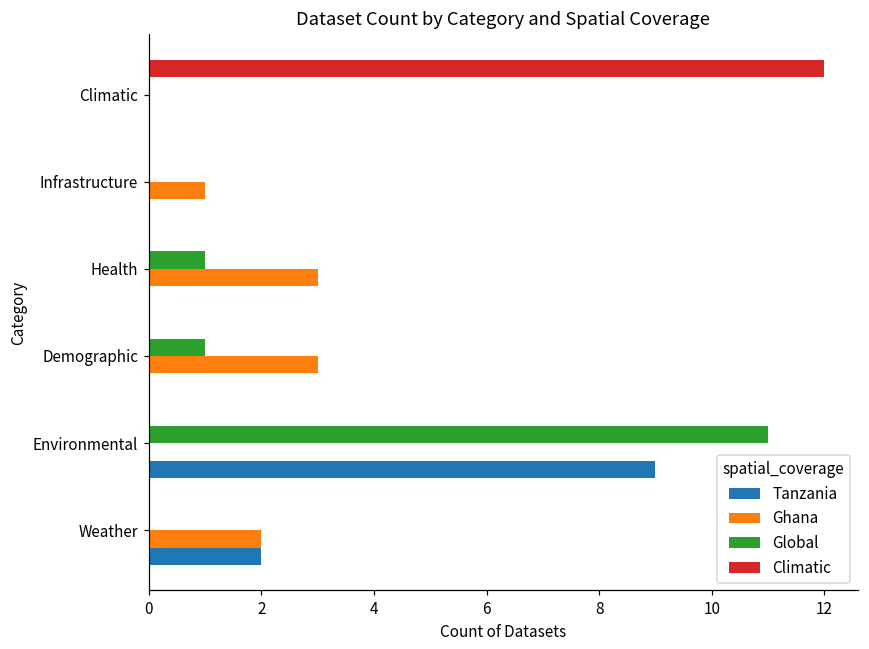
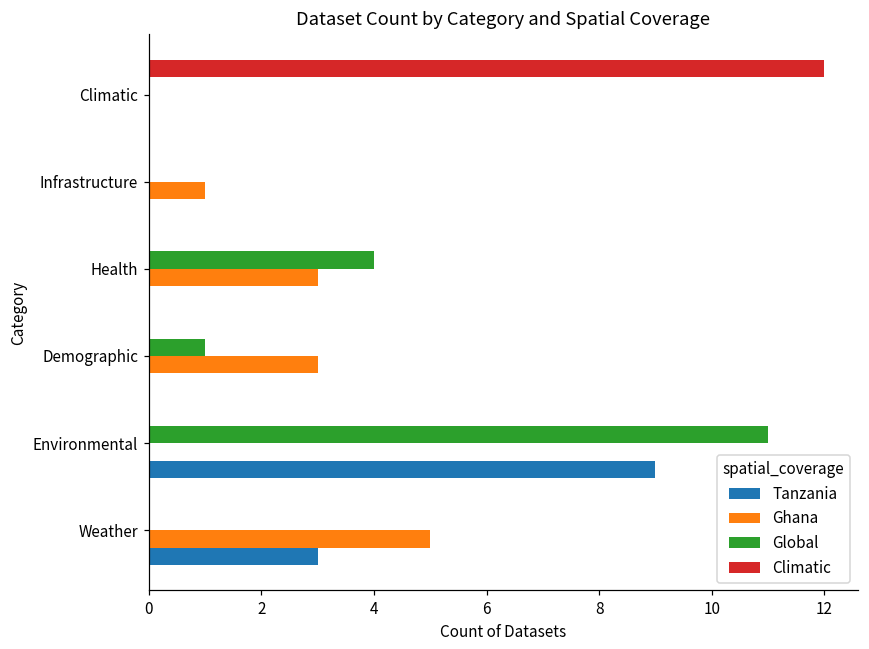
  {
    "Tanzania": {
      "Climatic": 0,
      "Infrastructure": 0,
      "Health": 0,
      "Demographic": 0,
      "Environmental": 9,
-     "Weather": 2
+     "Weather": 3
    },
    "Ghana": {
      "Climatic": 0,
      "Infrastructure": 1,
      "Health": 3,
      "Demographic": 3,
      "Environmental": 0,
-     "Weather": 2
+     "Weather": 5
    },
    "Global": {
      "Climatic": 0,
      "Infrastructure": 0,
-     "Health": 1,
+     "Health": 4,
      "Demographic": 1,
      "Environmental": 11,
      "Weather": 0
    },
    "Climatic": {
      "Climatic": 12,
      "Infrastructure": 0,
      "Health": 0,
      "Demographic": 0,
      "Environmental": 0,
      "Weather": 0
    }
  }
